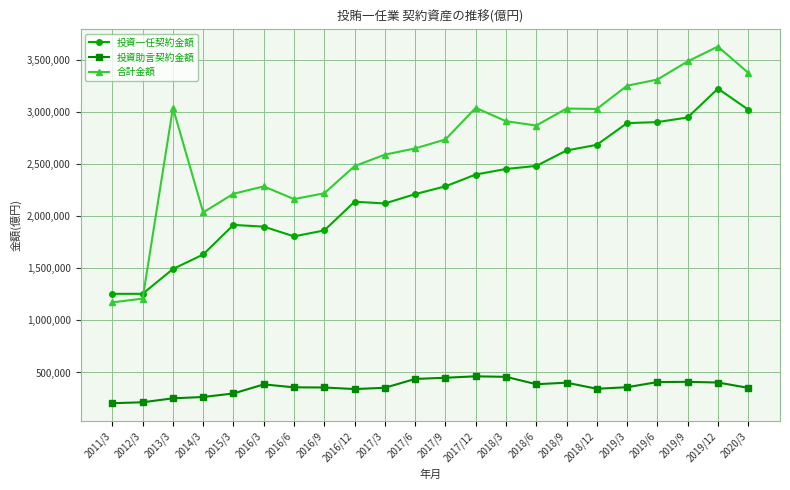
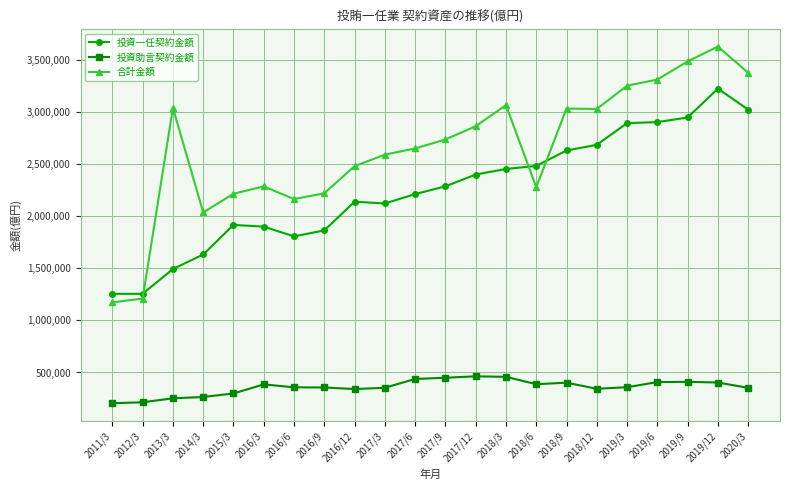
  {
    "合計金額": {
      "2011/3": "1,170,000",
      "2012/3": "1,210,000",
      "2013/3": "3,040,000",
      "2014/3": "2,040,000",
      "2015/3": "2,210,000",
      "2016/3": "2,280,000",
      "2016/6": "2,160,000",
      "2016/9": "2,220,000",
      "2016/12": "2,480,000",
      "2017/3": "2,590,000",
      "2017/6": "2,650,000",
      "2017/9": "2,730,000",
-     "2017/12": "3,040,000",
-     "2018/3": "2,910,000",
-     "2018/6": "2,870,000",
+     "2017/12": "2,860,000",
+     "2018/3": "3,060,000",
+     "2018/6": "2,280,000",
      "2018/9": "3,030,000",
      "2018/12": "3,030,000",
      "2019/3": "3,250,000",
      "2019/6": "3,310,000",
      "2019/9": "3,480,000",
      "2019/12": "3,630,000",
      "2020/3": "3,370,000"
    }
  }
